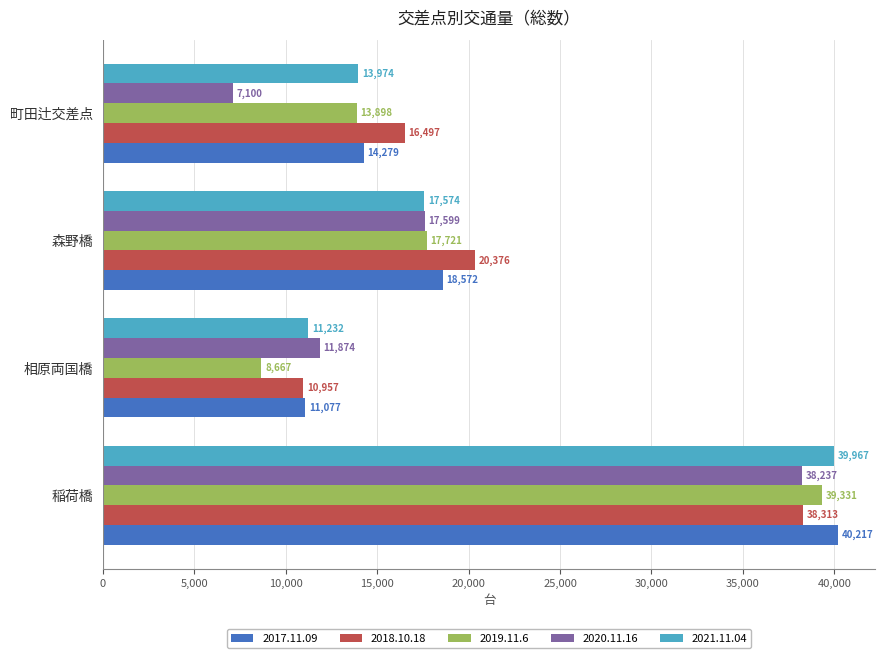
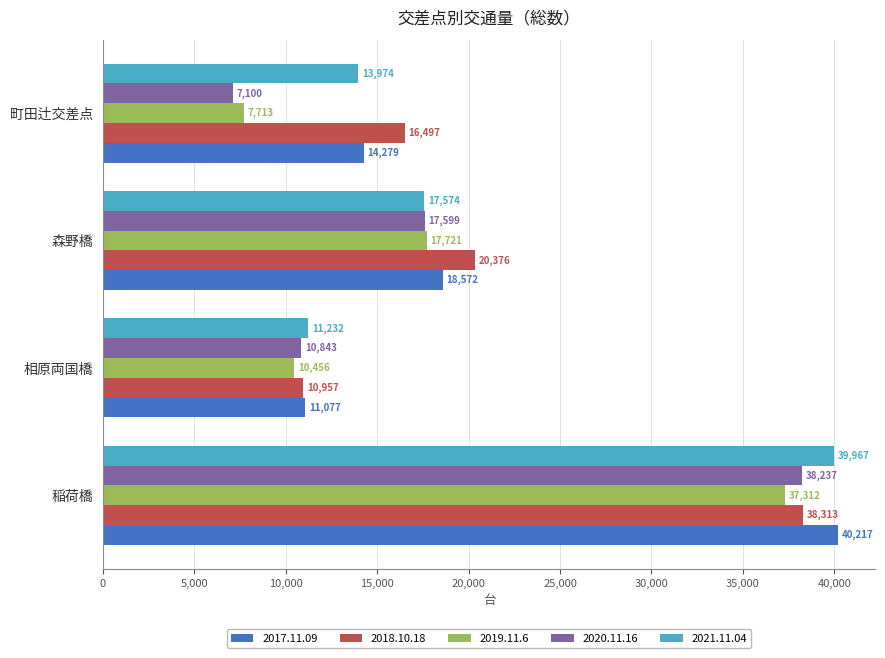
  {
    "2018.10.18": {
      "町田辻交差点": "16,497",
      "森野橋": "20,376",
      "相原両国橋": "10,957",
      "稲荷橋": "38,313"
    },
    "2019.11.6": {
-     "町田辻交差点": "13,898",
+     "町田辻交差点": "7,713",
      "森野橋": "17,721",
-     "相原両国橋": "8,667",
-     "稲荷橋": "39,331"
+     "相原両国橋": "10,456",
+     "稲荷橋": "37,312"
    },
    "2020.11.16": {
      "町田辻交差点": "7,100",
      "森野橋": "17,599",
-     "相原両国橋": "11,874",
+     "相原両国橋": "10,843",
      "稲荷橋": "38,237"
    }
  }
